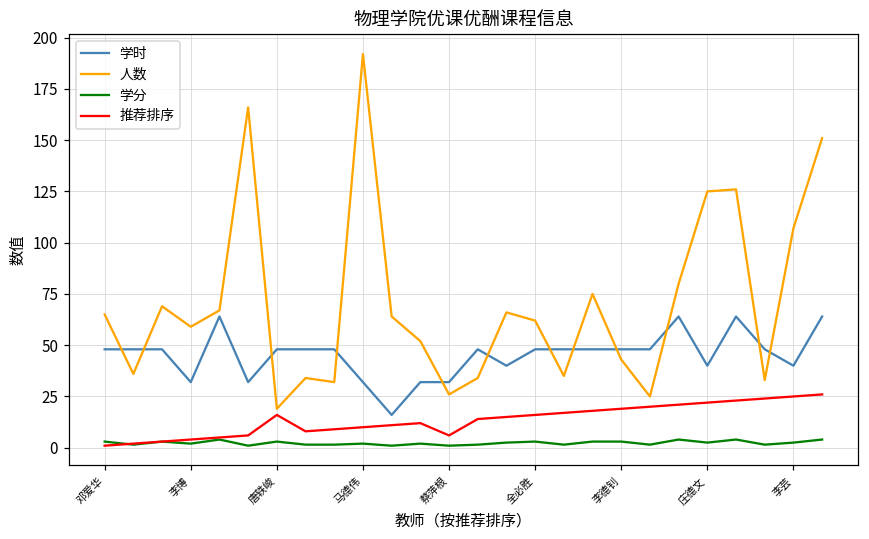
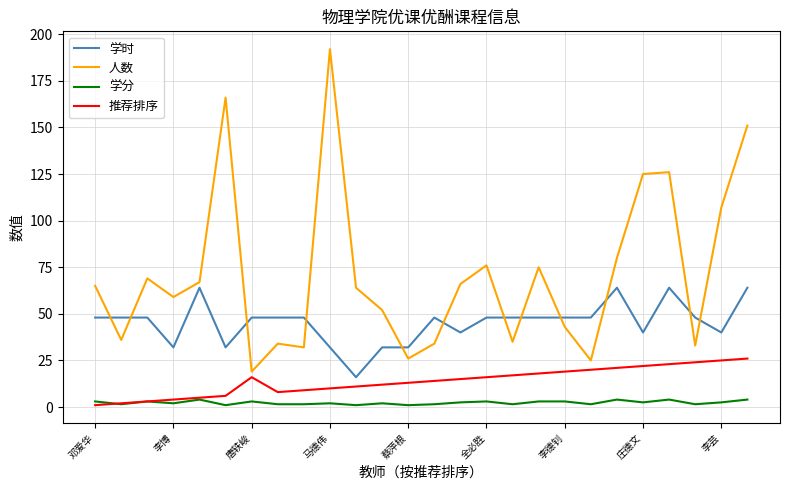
  {
    "学时": {
      "邓爱华": 48,
      "李博": 32,
      "唐轶峻": 48,
      "马德伟": 32,
      "蔡萍根": 32,
      "全必胜": 48,
      "李德钊": 48,
      "庄德文": 40,
      "李芸": 40
    },
    "人数": {
      "邓爱华": 65,
      "李博": 59,
      "唐轶峻": 19,
      "马德伟": 192,
      "蔡萍根": 26,
-     "全必胜": 62,
+     "全必胜": 76,
      "李德钊": 43,
      "庄德文": 125,
      "李芸": 107
    },
    "学分": {
      "邓爱华": 3,
      "李博": 2,
      "唐轶峻": 3,
      "马德伟": 2,
      "蔡萍根": 1,
      "全必胜": 3,
      "李德钊": 3,
      "庄德文": 3,
      "李芸": 3
    },
    "推荐排序": {
      "邓爱华": 1,
      "李博": 4,
      "唐轶峻": 16,
      "马德伟": 10,
-     "蔡萍根": 6,
+     "蔡萍根": 13,
      "全必胜": 16,
      "李德钊": 19,
      "庄德文": 22,
      "李芸": 25
    }
  }
